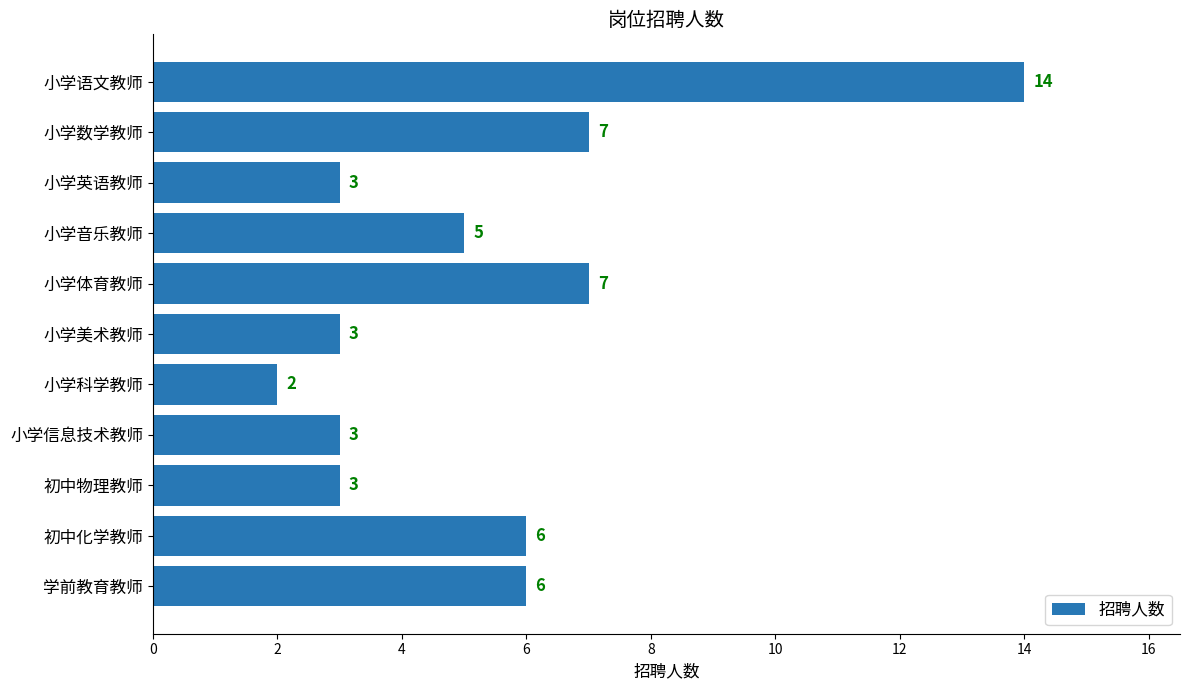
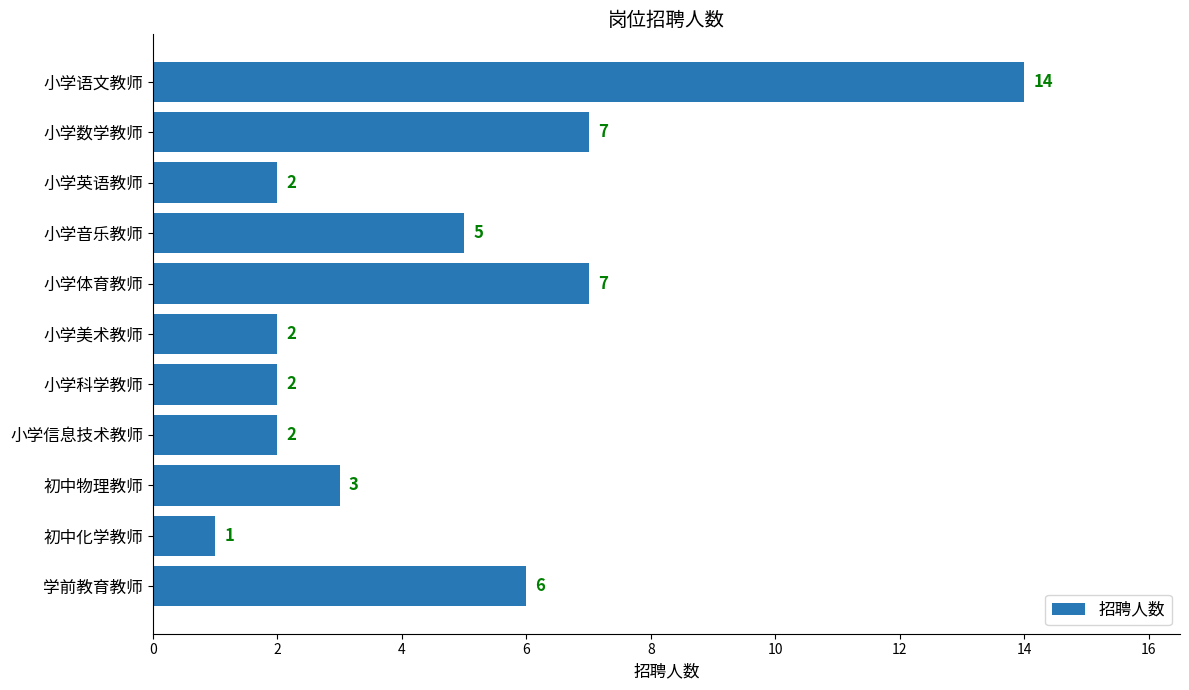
  {
    "小学语文教师": 14,
    "小学数学教师": 7,
-   "小学英语教师": 3,
+   "小学英语教师": 2,
    "小学音乐教师": 5,
    "小学体育教师": 7,
-   "小学美术教师": 3,
+   "小学美术教师": 2,
    "小学科学教师": 2,
-   "小学信息技术教师": 3,
+   "小学信息技术教师": 2,
    "初中物理教师": 3,
-   "初中化学教师": 6,
+   "初中化学教师": 1,
    "学前教育教师": 6
  }
